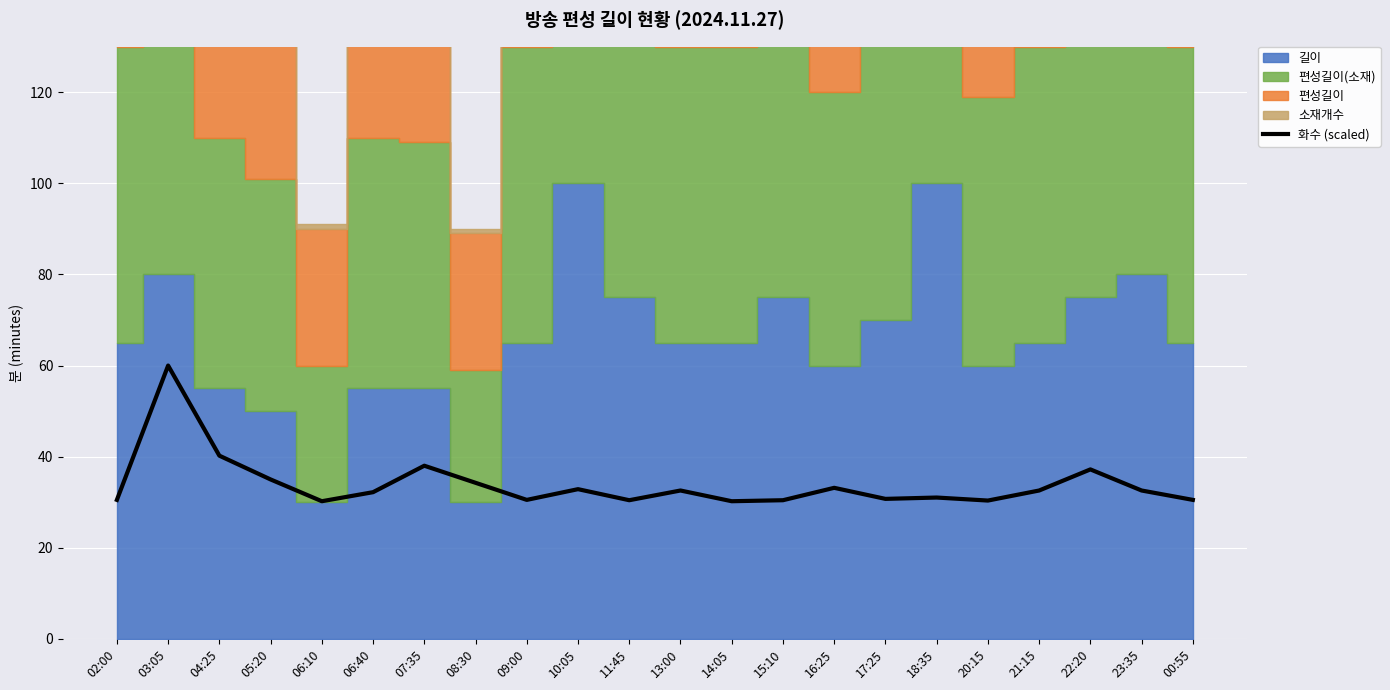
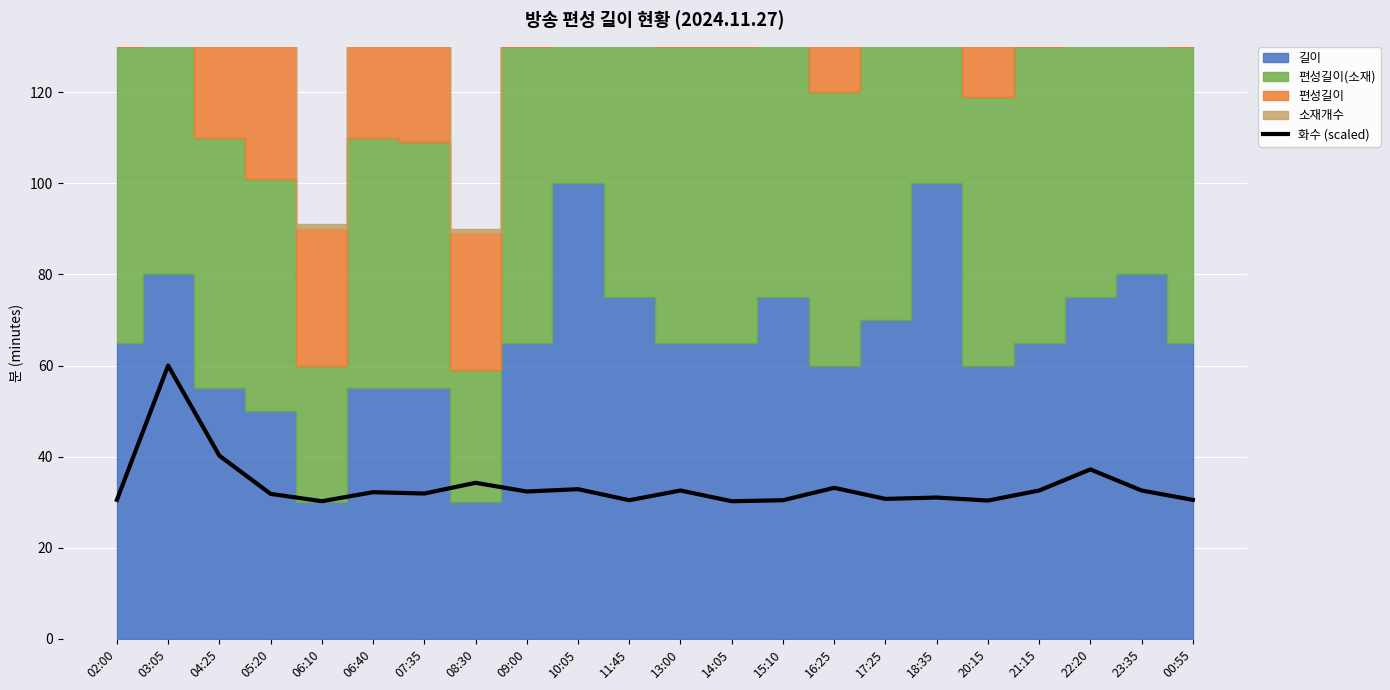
  {
    "화수 (scaled)": {
      "02:00": 31,
      "03:05": 60,
      "04:25": 40,
-     "05:20": 35,
+     "05:20": 32,
      "06:10": 30,
      "06:40": 32,
-     "07:35": 38,
+     "07:35": 32,
      "08:30": 34,
-     "09:00": 31,
+     "09:00": 32,
      "10:05": 33,
      "11:45": 30,
      "13:00": 33,
      "14:05": 30,
      "15:10": 30,
      "16:25": 33,
      "17:25": 31,
      "18:35": 31,
      "20:15": 30,
      "21:15": 33,
      "22:20": 37,
      "23:35": 33,
      "00:55": 31
    }
  }
